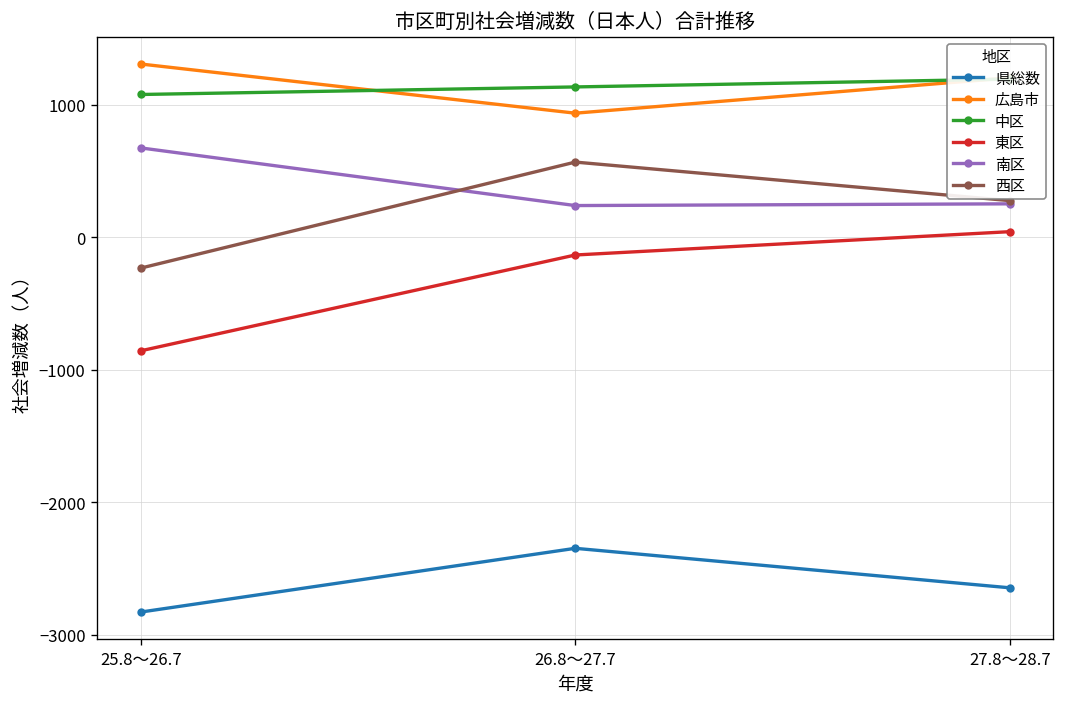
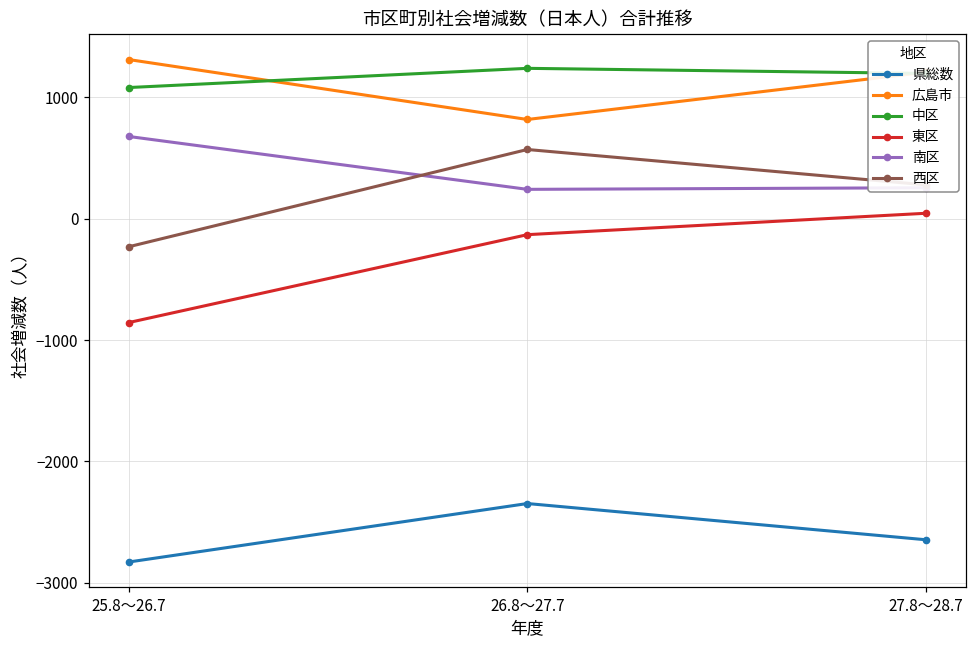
  {
    "県総数": {
      "25.8～26.7": -2830,
      "26.8～27.7": -2350,
      "27.8～28.7": -2640
    },
    "広島市": {
      "25.8～26.7": 1310,
-     "26.8～27.7": 940
+     "26.8～27.7": 820
    },
    "中区": {
      "25.8～26.7": 1080,
-     "26.8～27.7": 1140
+     "26.8～27.7": 1240
    },
    "東区": {
      "25.8～26.7": -860,
      "26.8～27.7": -130,
      "27.8～28.7": 40
    },
    "南区": {
      "25.8～26.7": 680,
      "26.8～27.7": 240
    },
    "西区": {
      "25.8～26.7": -230,
      "26.8～27.7": 570
    }
  }
